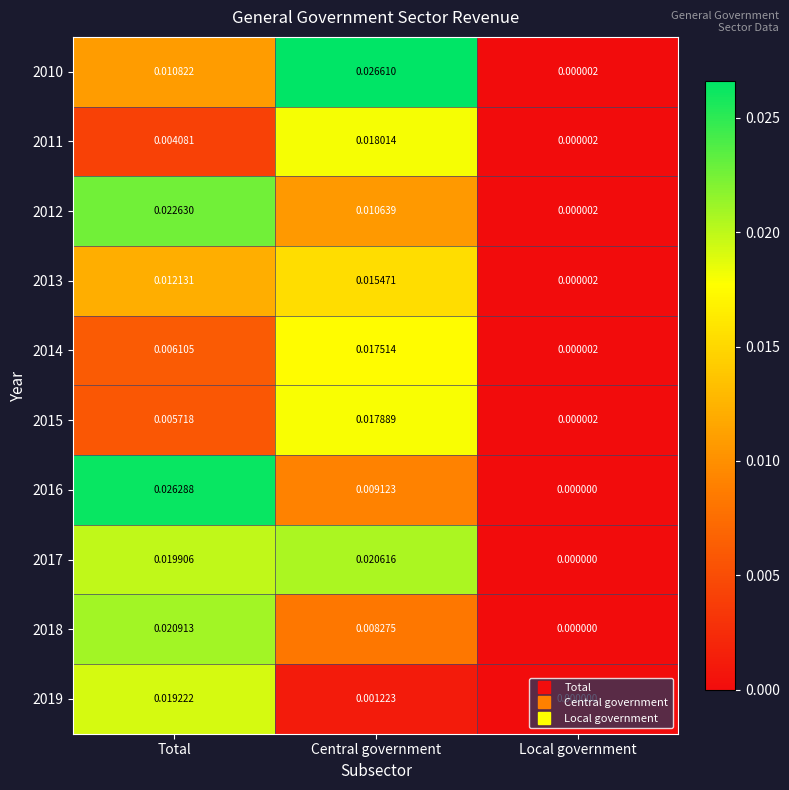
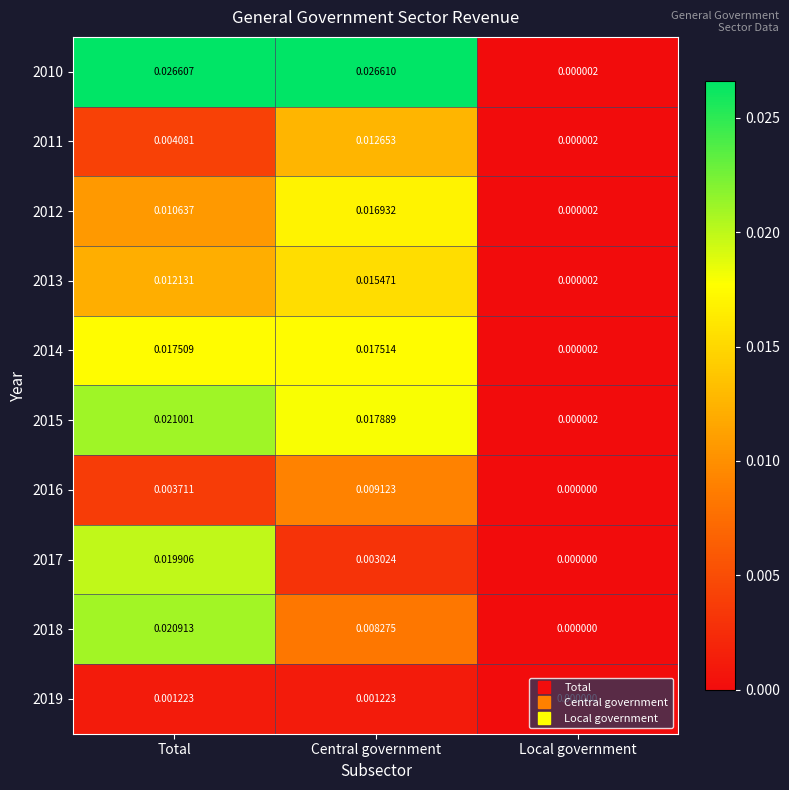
  {
    "2010": {
-     "Total": 0.010822,
+     "Total": 0.026607,
      "Central government": 0.026610,
      "Local government": 0.000002
    },
    "2011": {
      "Total": 0.004081,
-     "Central government": 0.018014,
+     "Central government": 0.012653,
      "Local government": 0.000002
    },
    "2012": {
-     "Total": 0.022630,
-     "Central government": 0.010639,
+     "Total": 0.010637,
+     "Central government": 0.016932,
      "Local government": 0.000002
    },
    "2013": {
      "Total": 0.012131,
      "Central government": 0.015471,
      "Local government": 0.000002
    },
    "2014": {
-     "Total": 0.006105,
+     "Total": 0.017509,
      "Central government": 0.017514,
      "Local government": 0.000002
    },
    "2015": {
-     "Total": 0.005718,
+     "Total": 0.021001,
      "Central government": 0.017889,
      "Local government": 0.000002
    },
    "2016": {
-     "Total": 0.026288,
+     "Total": 0.003711,
      "Central government": 0.009123,
      "Local government": 0.000000
    },
    "2017": {
      "Total": 0.019906,
-     "Central government": 0.020616,
+     "Central government": 0.003024,
      "Local government": 0.000000
    },
    "2018": {
      "Total": 0.020913,
      "Central government": 0.008275,
      "Local government": 0.000000
    },
    "2019": {
-     "Total": 0.019222,
+     "Total": 0.001223,
      "Central government": 0.001223
    }
  }
